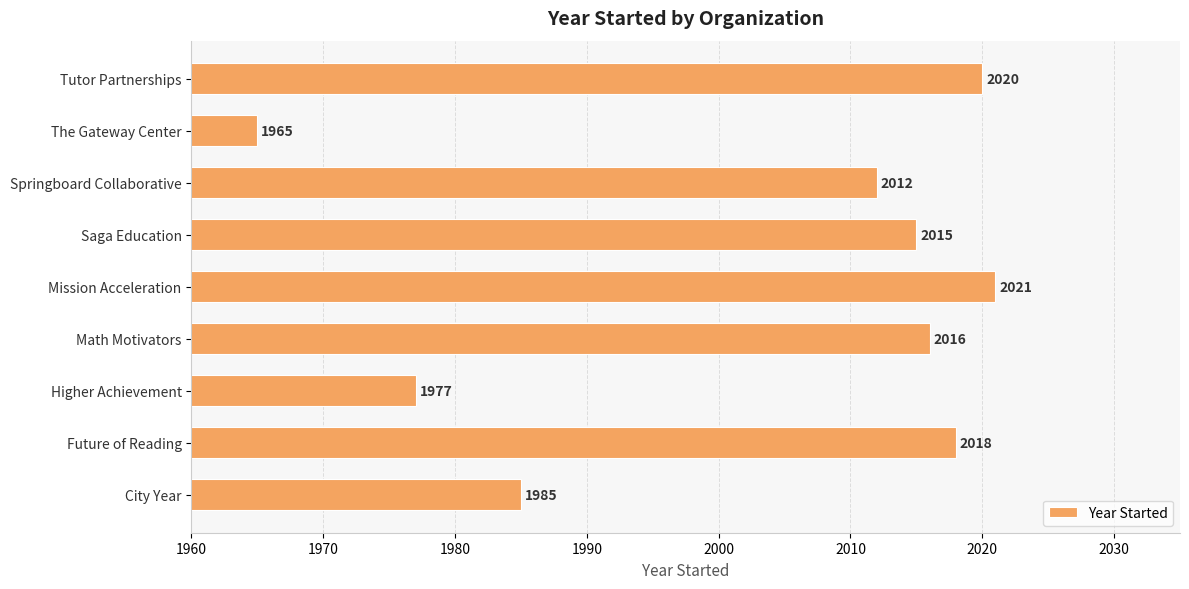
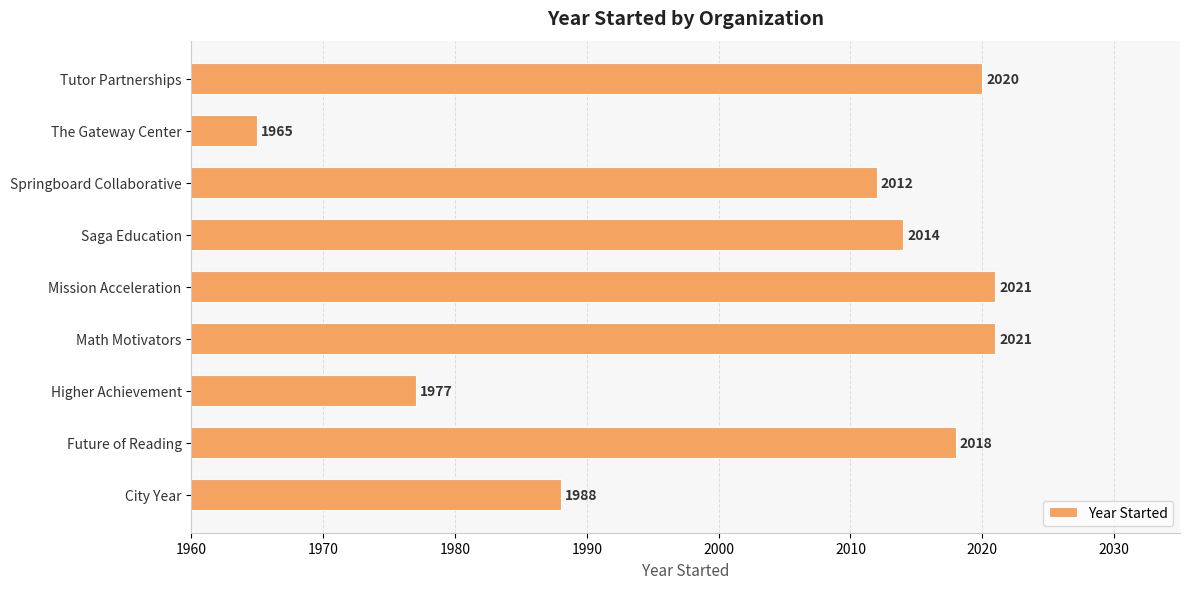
  {
    "Tutor Partnerships": 2020,
    "The Gateway Center": 1965,
    "Springboard Collaborative": 2012,
-   "Saga Education": 2015,
+   "Saga Education": 2014,
    "Mission Acceleration": 2021,
-   "Math Motivators": 2016,
+   "Math Motivators": 2021,
    "Higher Achievement": 1977,
    "Future of Reading": 2018,
-   "City Year": 1985
+   "City Year": 1988
  }
